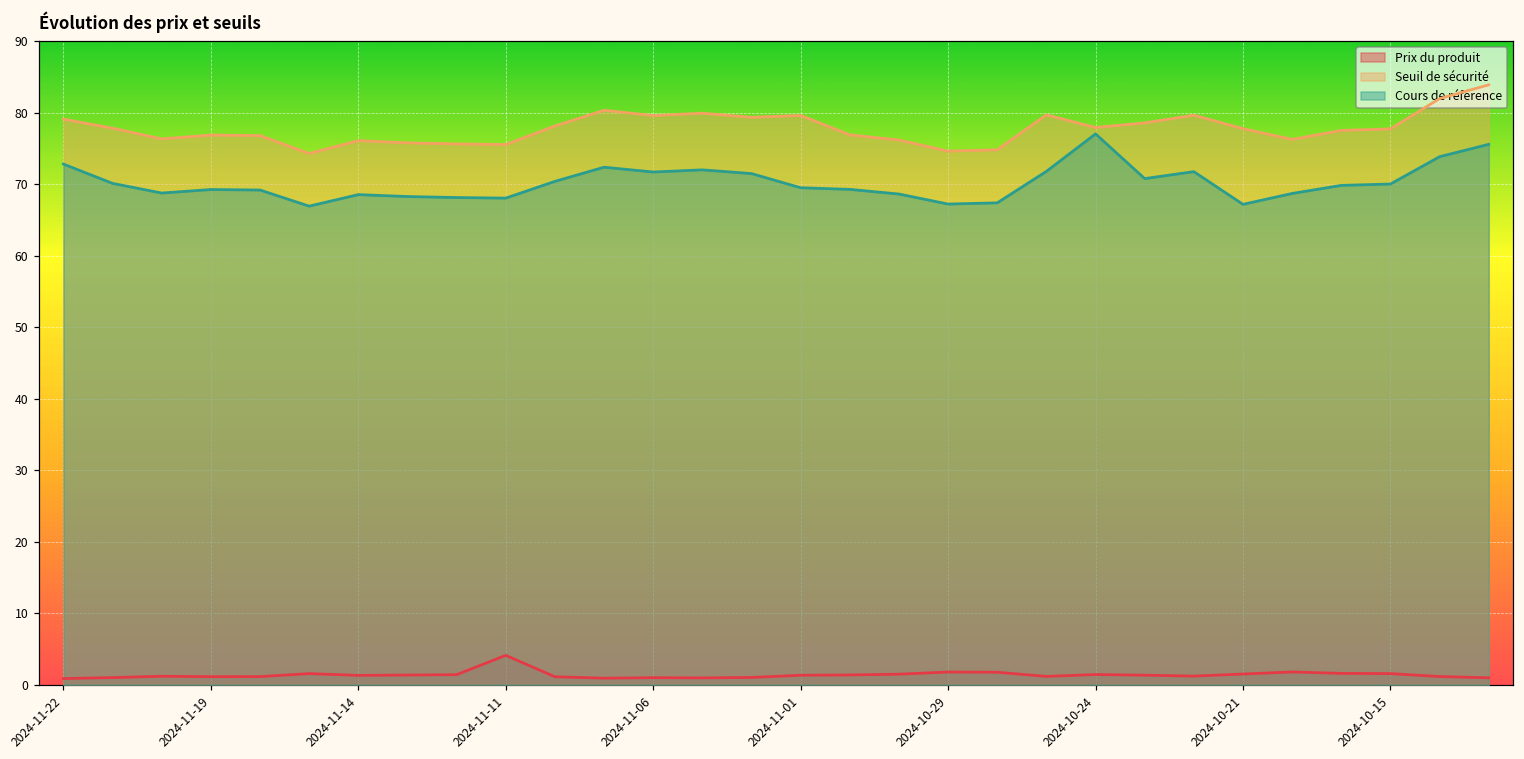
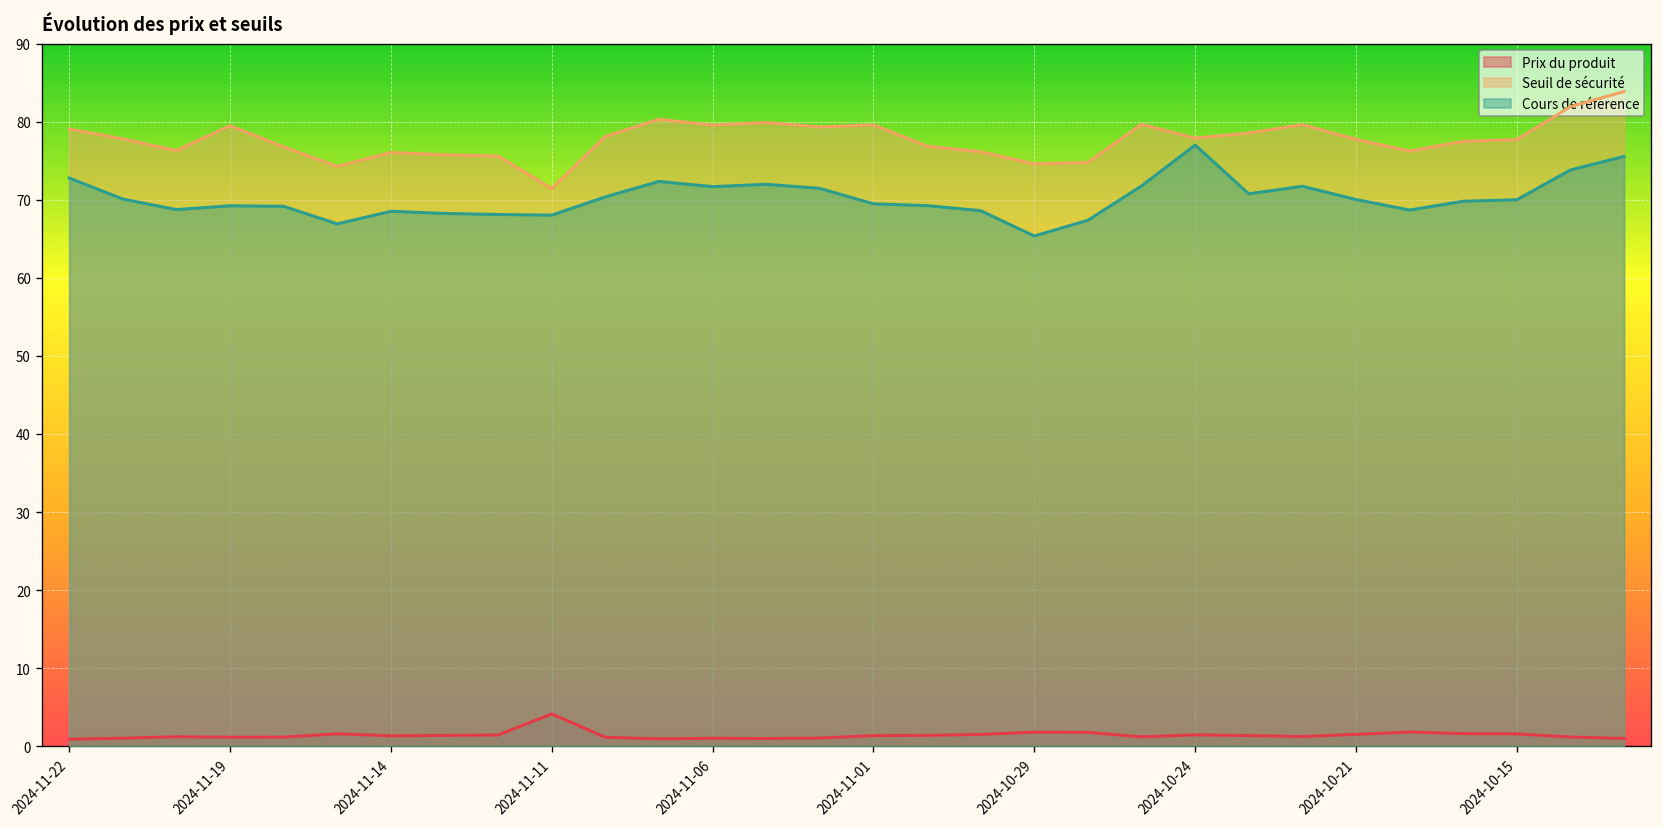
  {
    "Prix du produit": {
      "2024-11-22": 1,
      "2024-11-19": 1,
      "2024-11-14": 1,
      "2024-11-11": 4,
      "2024-11-06": 1,
      "2024-11-01": 1,
      "2024-10-29": 2,
      "2024-10-24": 1,
      "2024-10-21": 2,
      "2024-10-15": 2
    },
    "Seuil de sécurité": {
      "2024-11-22": 79,
-     "2024-11-19": 77,
+     "2024-11-19": 79,
      "2024-11-14": 76,
-     "2024-11-11": 76,
+     "2024-11-11": 71,
      "2024-11-06": 80,
      "2024-11-01": 80,
      "2024-10-29": 75,
      "2024-10-24": 78,
      "2024-10-21": 78,
      "2024-10-15": 78
    },
    "Cours de référence": {
      "2024-11-22": 73,
      "2024-11-19": 69,
      "2024-11-14": 69,
      "2024-11-11": 68,
      "2024-11-06": 72,
      "2024-11-01": 69,
-     "2024-10-29": 67,
+     "2024-10-29": 65,
      "2024-10-24": 77,
-     "2024-10-21": 67,
+     "2024-10-21": 70,
      "2024-10-15": 70
    }
  }
